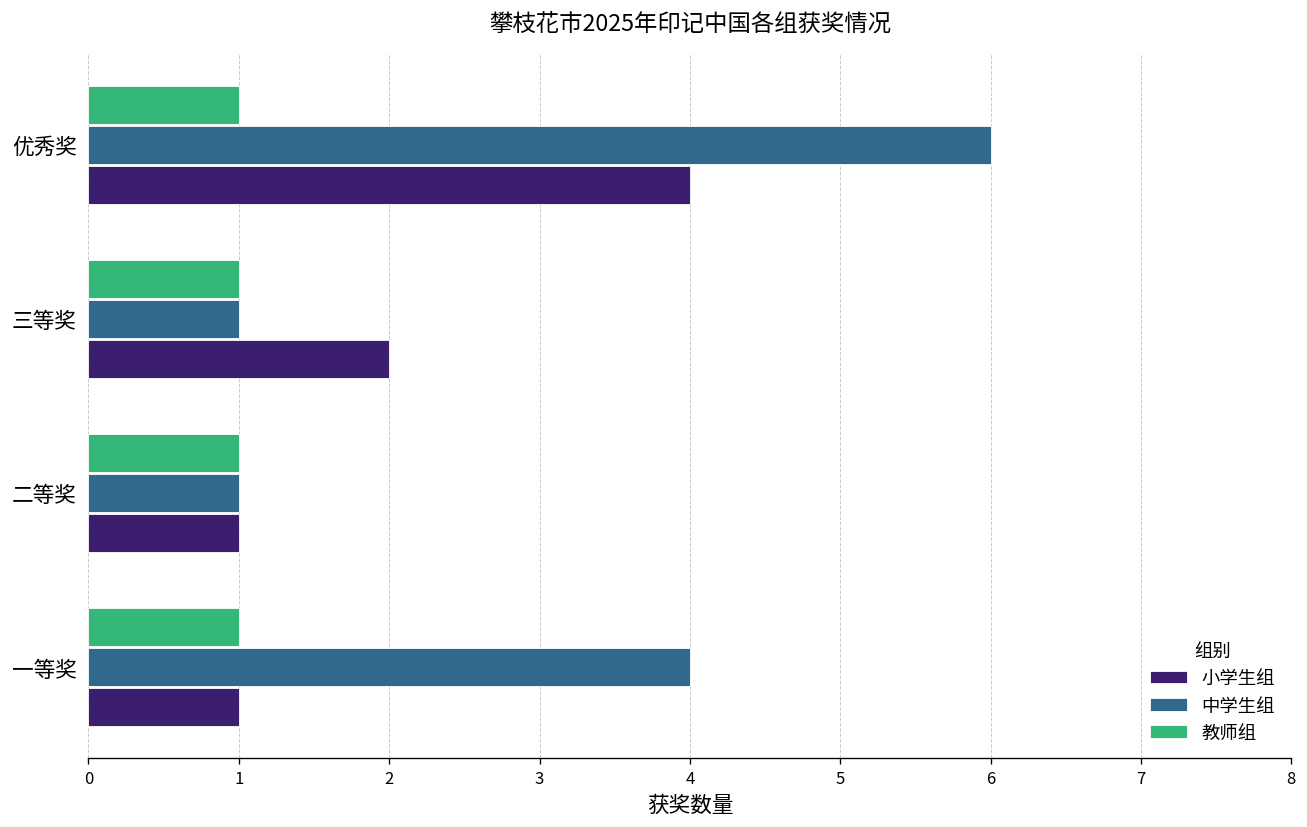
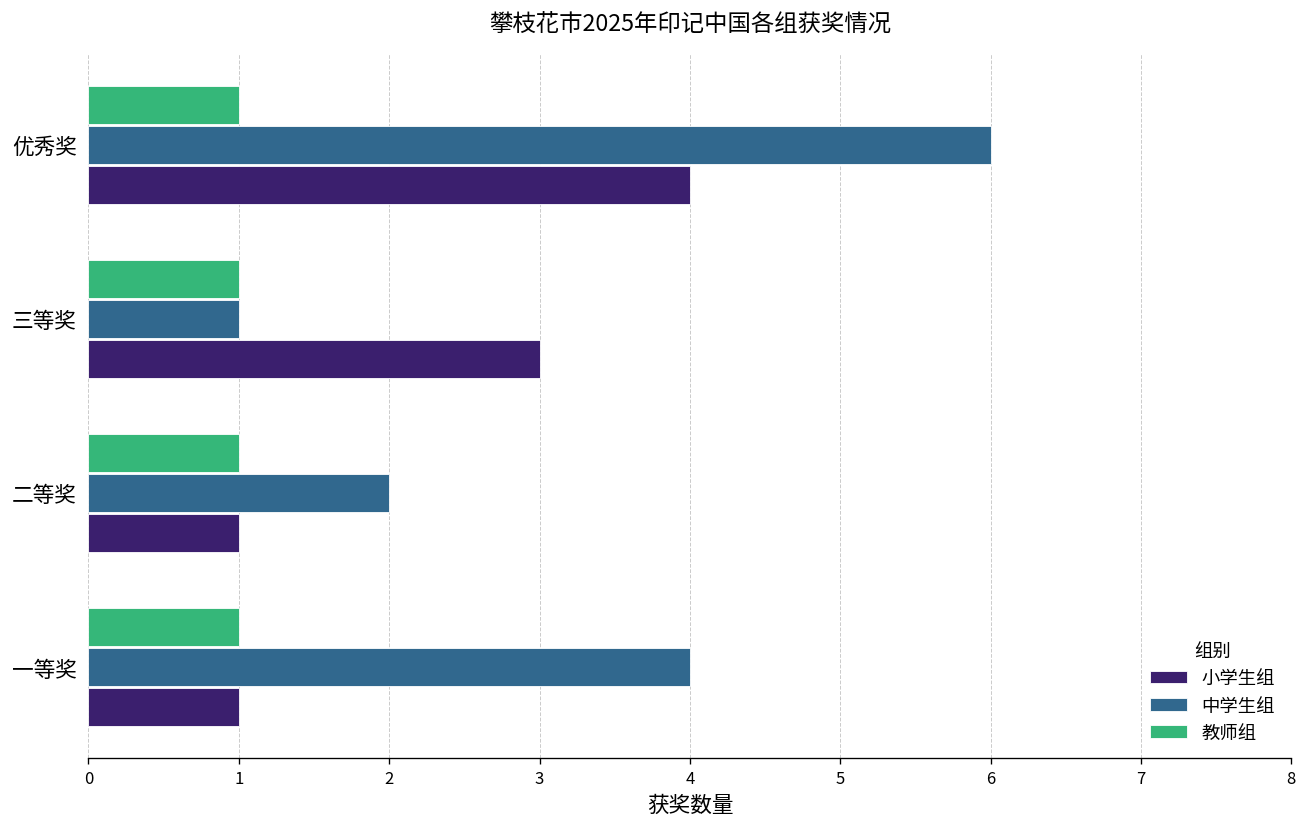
  {
    "小学生组": {
      "优秀奖": 4,
-     "三等奖": 2,
+     "三等奖": 3,
      "二等奖": 1,
      "一等奖": 1
    },
    "中学生组": {
      "优秀奖": 6,
      "三等奖": 1,
-     "二等奖": 1,
+     "二等奖": 2,
      "一等奖": 4
    },
    "教师组": {
      "优秀奖": 1,
      "三等奖": 1,
      "二等奖": 1,
      "一等奖": 1
    }
  }
